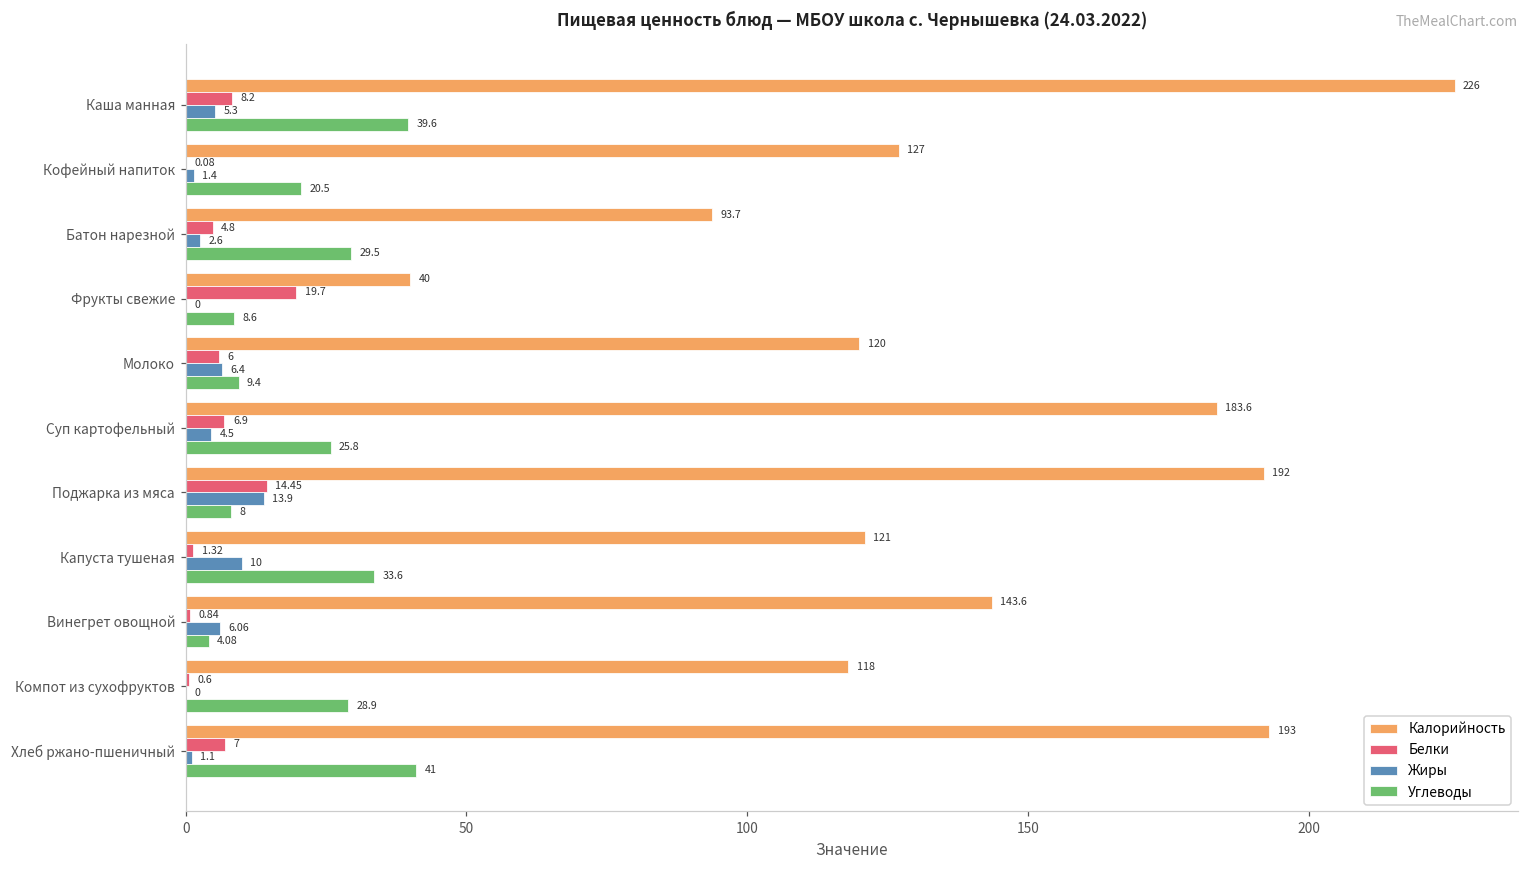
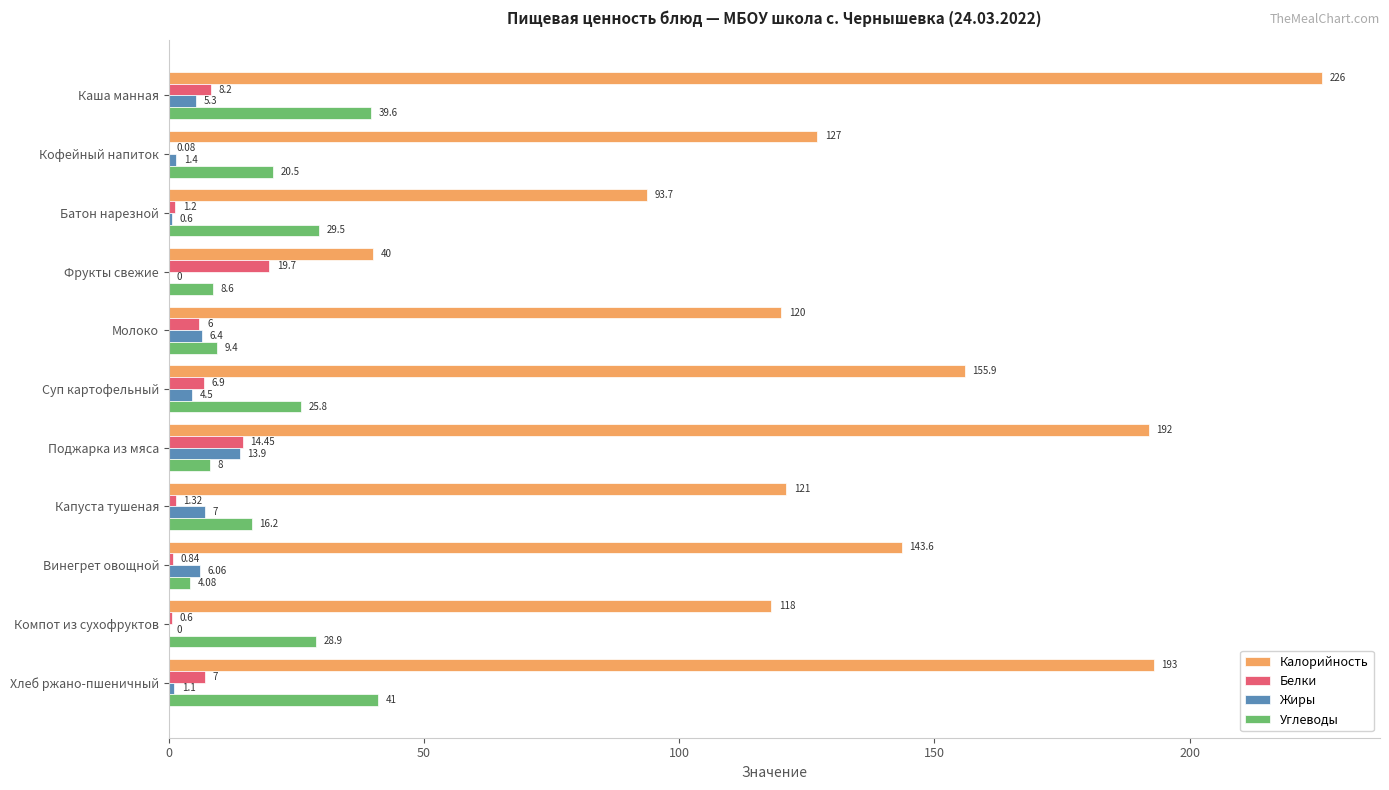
  {
    "Калорийность": {
      "Каша манная": 226,
      "Кофейный напиток": 127,
      "Батон нарезной": 93.7,
      "Фрукты свежие": 40,
      "Молоко": 120,
-     "Суп картофельный": 183.6,
+     "Суп картофельный": 155.9,
      "Поджарка из мяса": 192,
      "Капуста тушеная": 121,
      "Винегрет овощной": 143.6,
      "Компот из сухофруктов": 118,
      "Хлеб ржано-пшеничный": 193
    },
    "Белки": {
      "Каша манная": 8.2,
      "Кофейный напиток": 0.08,
-     "Батон нарезной": 4.8,
+     "Батон нарезной": 1.2,
      "Фрукты свежие": 19.7,
      "Молоко": 6,
      "Суп картофельный": 6.9,
      "Поджарка из мяса": 14.45,
      "Капуста тушеная": 1.32,
      "Винегрет овощной": 0.84,
      "Компот из сухофруктов": 0.6,
      "Хлеб ржано-пшеничный": 7
    },
    "Жиры": {
      "Каша манная": 5.3,
      "Кофейный напиток": 1.4,
-     "Батон нарезной": 2.6,
+     "Батон нарезной": 0.6,
      "Фрукты свежие": 0,
      "Молоко": 6.4,
      "Суп картофельный": 4.5,
      "Поджарка из мяса": 13.9,
-     "Капуста тушеная": 10,
+     "Капуста тушеная": 7,
      "Винегрет овощной": 6.06,
      "Компот из сухофруктов": 0,
      "Хлеб ржано-пшеничный": 1.1
    },
    "Углеводы": {
      "Каша манная": 39.6,
      "Кофейный напиток": 20.5,
      "Батон нарезной": 29.5,
      "Фрукты свежие": 8.6,
      "Молоко": 9.4,
      "Суп картофельный": 25.8,
      "Поджарка из мяса": 8,
-     "Капуста тушеная": 33.6,
+     "Капуста тушеная": 16.2,
      "Винегрет овощной": 4.08,
      "Компот из сухофруктов": 28.9,
      "Хлеб ржано-пшеничный": 41
    }
  }
